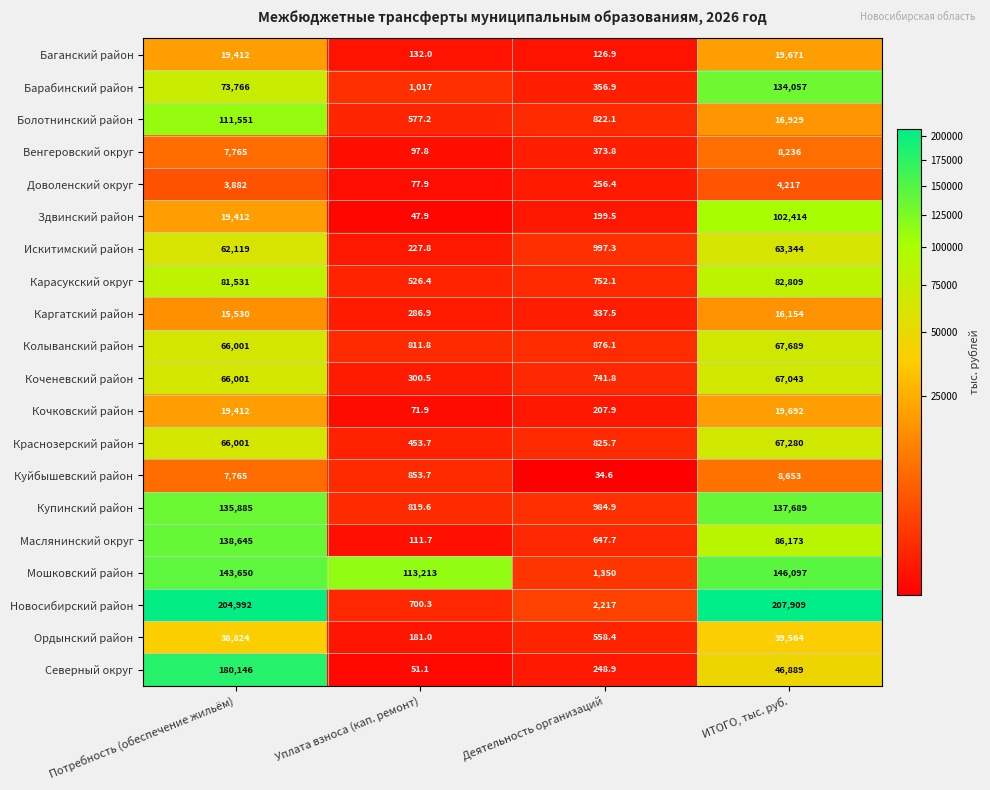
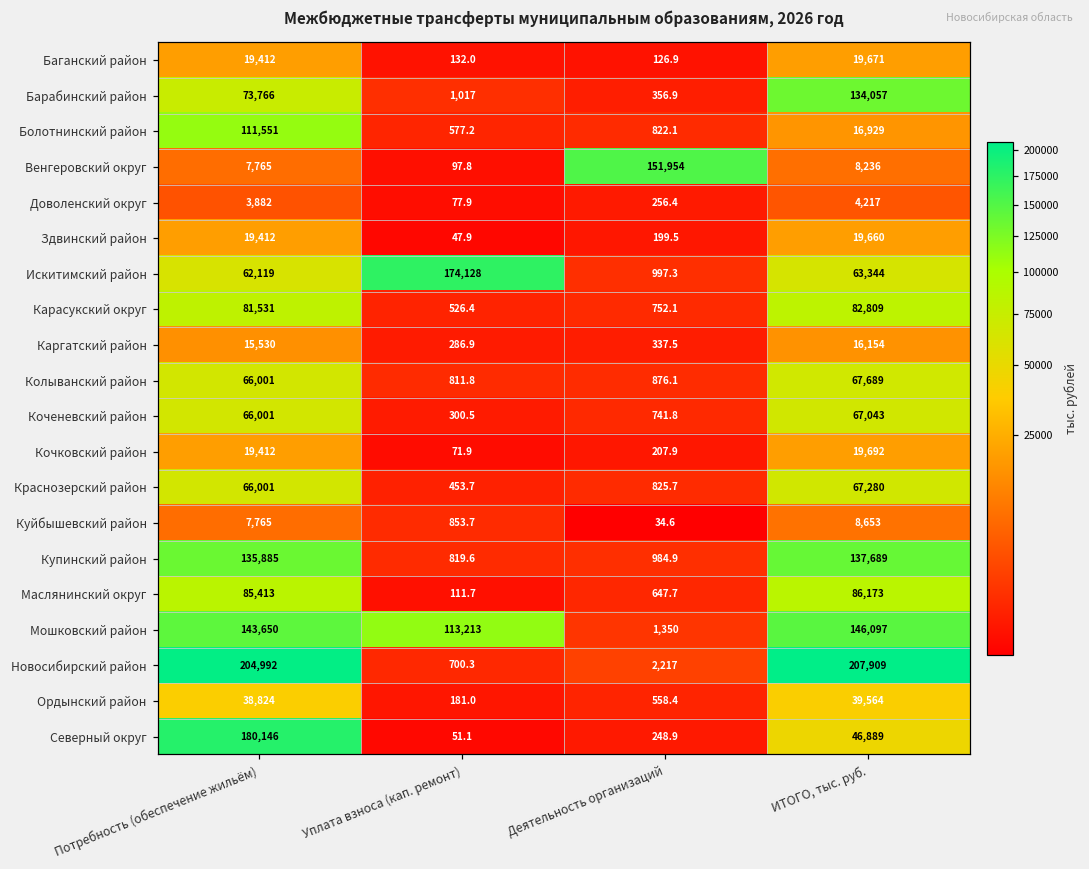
  {
    "Баганский район": {
      "Потребность (обеспечение жильём)": "19,412",
      "Уплата взноса (кап. ремонт)": "132.0",
      "Деятельность организаций": "126.9",
      "ИТОГО, тыс. руб.": "19,671"
    },
    "Барабинский район": {
      "Потребность (обеспечение жильём)": "73,766",
      "Уплата взноса (кап. ремонт)": "1,017",
      "Деятельность организаций": "356.9",
      "ИТОГО, тыс. руб.": "134,057"
    },
    "Болотнинский район": {
      "Потребность (обеспечение жильём)": "111,551",
      "Уплата взноса (кап. ремонт)": "577.2",
      "Деятельность организаций": "822.1",
      "ИТОГО, тыс. руб.": "16,929"
    },
    "Венгеровский округ": {
      "Потребность (обеспечение жильём)": "7,765",
      "Уплата взноса (кап. ремонт)": "97.8",
-     "Деятельность организаций": "373.8",
+     "Деятельность организаций": "151,954",
      "ИТОГО, тыс. руб.": "8,236"
    },
    "Доволенский округ": {
      "Потребность (обеспечение жильём)": "3,882",
      "Уплата взноса (кап. ремонт)": "77.9",
      "Деятельность организаций": "256.4",
      "ИТОГО, тыс. руб.": "4,217"
    },
    "Здвинский район": {
      "Потребность (обеспечение жильём)": "19,412",
      "Уплата взноса (кап. ремонт)": "47.9",
      "Деятельность организаций": "199.5",
-     "ИТОГО, тыс. руб.": "102,414"
+     "ИТОГО, тыс. руб.": "19,660"
    },
    "Искитимский район": {
      "Потребность (обеспечение жильём)": "62,119",
-     "Уплата взноса (кап. ремонт)": "227.8",
+     "Уплата взноса (кап. ремонт)": "174,128",
      "Деятельность организаций": "997.3",
      "ИТОГО, тыс. руб.": "63,344"
    },
    "Карасукский округ": {
      "Потребность (обеспечение жильём)": "81,531",
      "Уплата взноса (кап. ремонт)": "526.4",
      "Деятельность организаций": "752.1",
      "ИТОГО, тыс. руб.": "82,809"
    },
    "Каргатский район": {
      "Потребность (обеспечение жильём)": "15,530",
      "Уплата взноса (кап. ремонт)": "286.9",
      "Деятельность организаций": "337.5",
      "ИТОГО, тыс. руб.": "16,154"
    },
    "Колыванский район": {
      "Потребность (обеспечение жильём)": "66,001",
      "Уплата взноса (кап. ремонт)": "811.8",
      "Деятельность организаций": "876.1",
      "ИТОГО, тыс. руб.": "67,689"
    },
    "Коченевский район": {
      "Потребность (обеспечение жильём)": "66,001",
      "Уплата взноса (кап. ремонт)": "300.5",
      "Деятельность организаций": "741.8",
      "ИТОГО, тыс. руб.": "67,043"
    },
    "Кочковский район": {
      "Потребность (обеспечение жильём)": "19,412",
      "Уплата взноса (кап. ремонт)": "71.9",
      "Деятельность организаций": "207.9",
      "ИТОГО, тыс. руб.": "19,692"
    },
    "Краснозерский район": {
      "Потребность (обеспечение жильём)": "66,001",
      "Уплата взноса (кап. ремонт)": "453.7",
      "Деятельность организаций": "825.7",
      "ИТОГО, тыс. руб.": "67,280"
    },
    "Куйбышевский район": {
      "Потребность (обеспечение жильём)": "7,765",
      "Уплата взноса (кап. ремонт)": "853.7",
      "Деятельность организаций": "34.6",
      "ИТОГО, тыс. руб.": "8,653"
    },
    "Купинский район": {
      "Потребность (обеспечение жильём)": "135,885",
      "Уплата взноса (кап. ремонт)": "819.6",
      "Деятельность организаций": "984.9",
      "ИТОГО, тыс. руб.": "137,689"
    },
    "Маслянинский округ": {
-     "Потребность (обеспечение жильём)": "138,645",
+     "Потребность (обеспечение жильём)": "85,413",
      "Уплата взноса (кап. ремонт)": "111.7",
      "Деятельность организаций": "647.7",
      "ИТОГО, тыс. руб.": "86,173"
    },
    "Мошковский район": {
      "Потребность (обеспечение жильём)": "143,650",
      "Уплата взноса (кап. ремонт)": "113,213",
      "Деятельность организаций": "1,350",
      "ИТОГО, тыс. руб.": "146,097"
    },
    "Новосибирский район": {
      "Потребность (обеспечение жильём)": "204,992",
      "Уплата взноса (кап. ремонт)": "700.3",
      "Деятельность организаций": "2,217",
      "ИТОГО, тыс. руб.": "207,909"
    },
    "Ордынский район": {
      "Потребность (обеспечение жильём)": "38,824",
      "Уплата взноса (кап. ремонт)": "181.0",
      "Деятельность организаций": "558.4",
      "ИТОГО, тыс. руб.": "39,564"
    },
    "Северный округ": {
      "Потребность (обеспечение жильём)": "180,146",
      "Уплата взноса (кап. ремонт)": "51.1",
      "Деятельность организаций": "248.9",
      "ИТОГО, тыс. руб.": "46,889"
    }
  }
